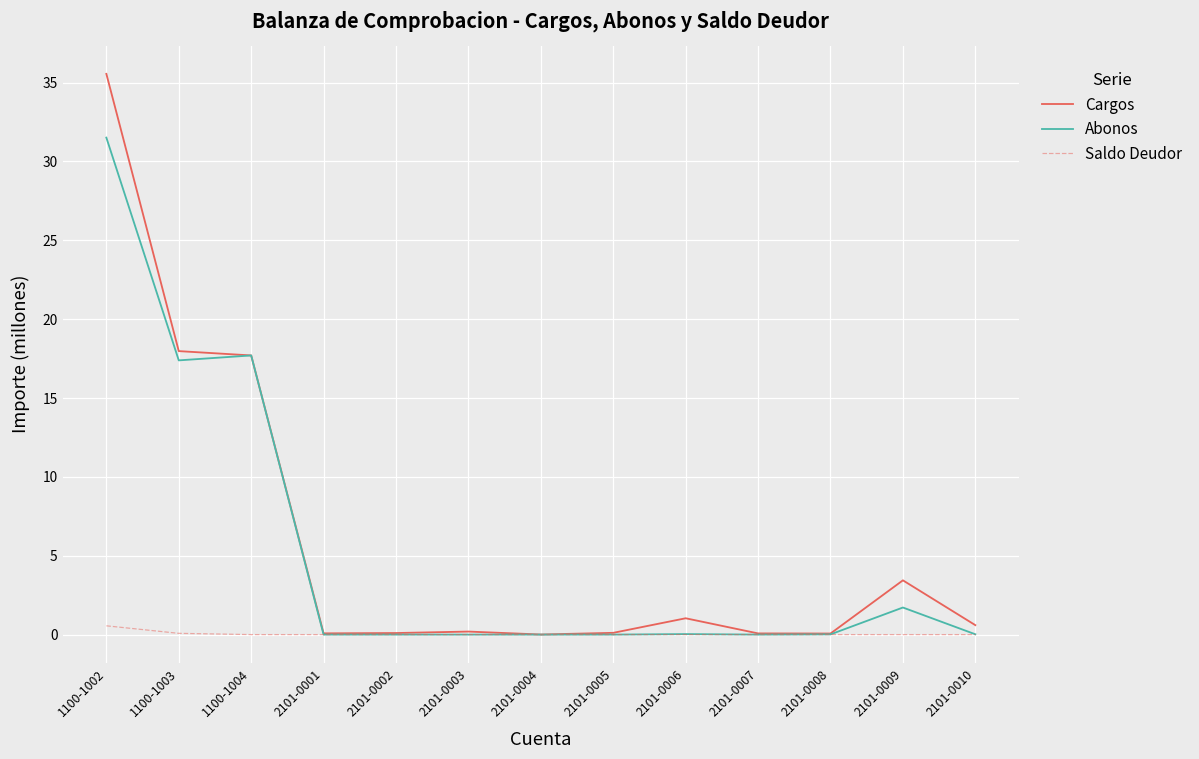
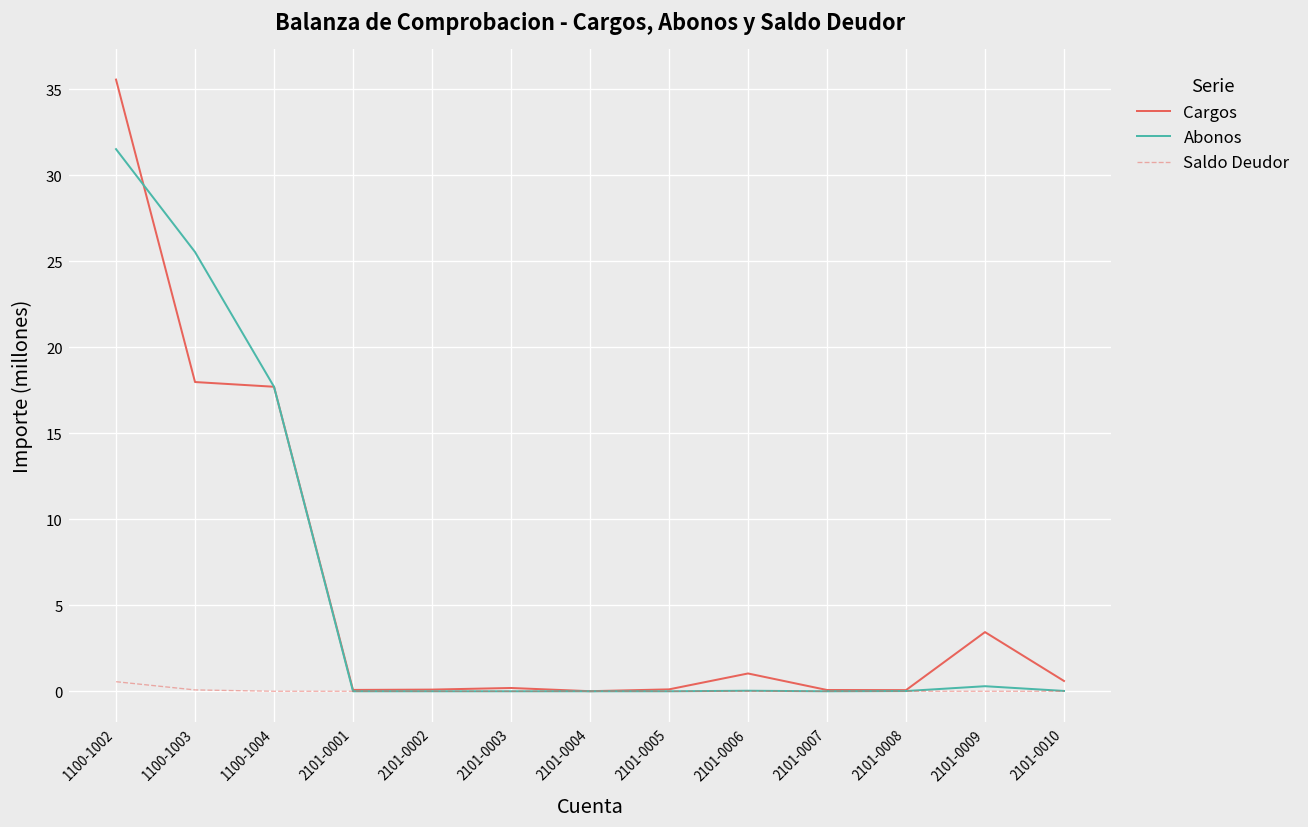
  {
    "Abonos": {
      "1100-1002": 31.5,
-     "1100-1003": 17.4,
-     "2101-0009": 1.7
+     "1100-1003": 25.5,
+     "2101-0009": 0.3
    }
  }
